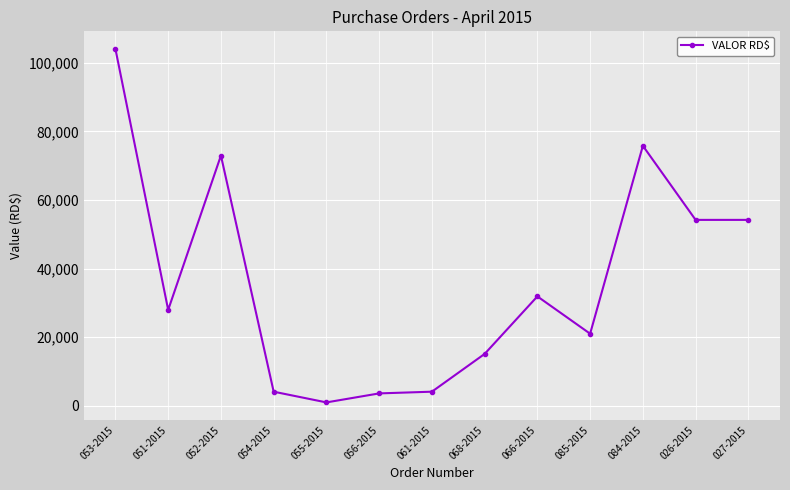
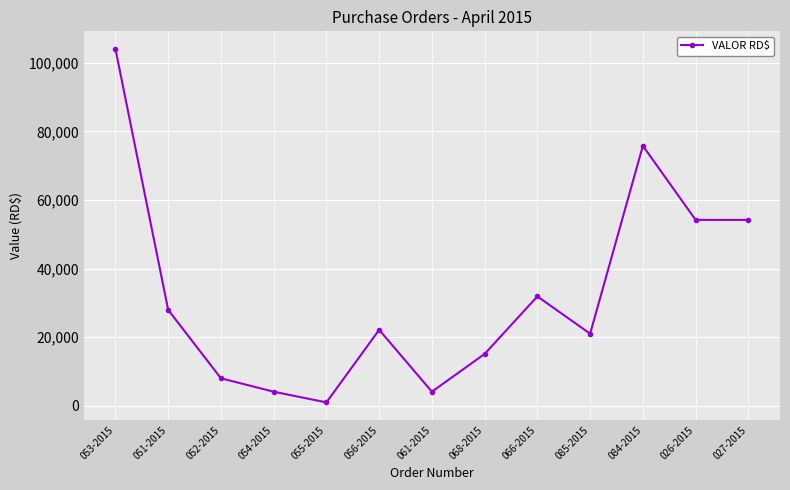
  {
    "053-2015": "104,000",
    "051-2015": "28,000",
-   "052-2015": "73,000",
+   "052-2015": "8,000",
    "054-2015": "4,000",
    "055-2015": "1,000",
-   "056-2015": "4,000",
+   "056-2015": "22,000",
    "061-2015": "4,000",
    "068-2015": "15,000",
    "066-2015": "32,000",
    "085-2015": "21,000",
    "084-2015": "76,000",
    "026-2015": "54,000",
    "027-2015": "54,000"
  }
